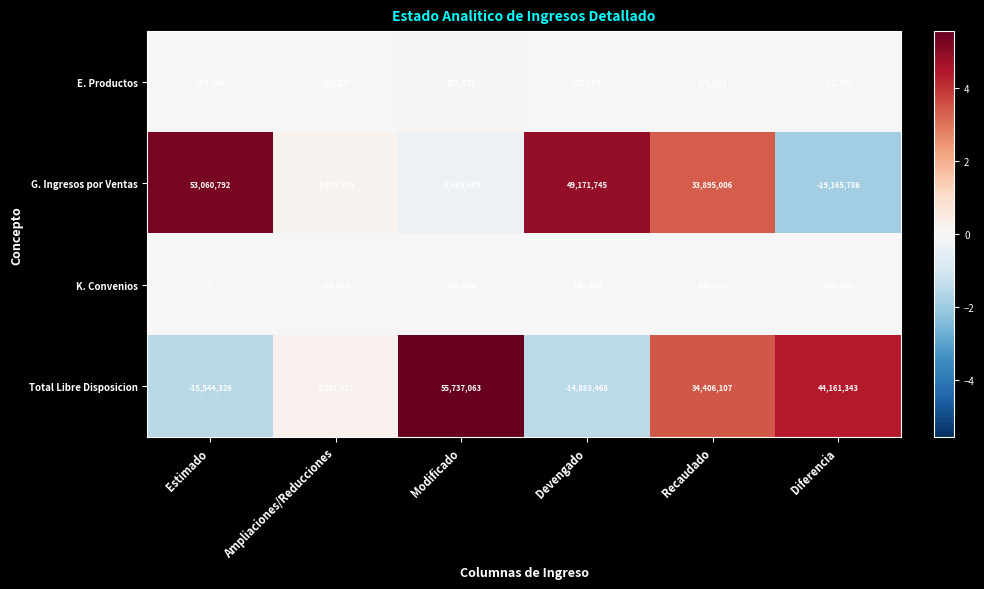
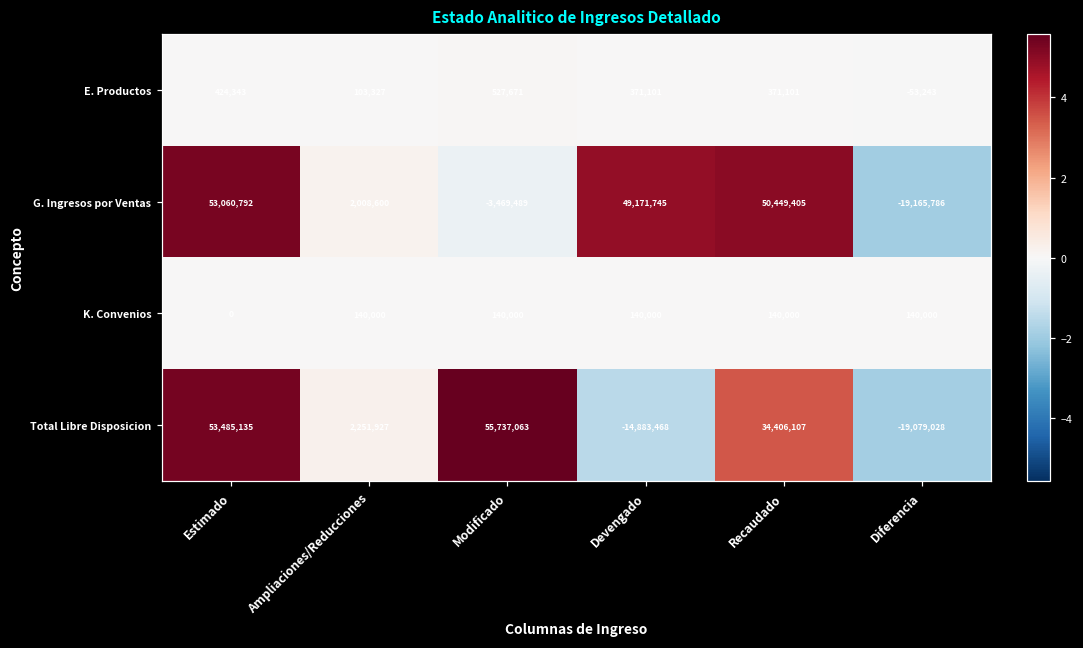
  {
    "G. Ingresos por Ventas": {
      "Estimado": "53,060,792",
      "Devengado": "49,171,745",
-     "Recaudado": "33,895,006",
+     "Recaudado": "50,449,405",
      "Diferencia": "-19,165,786"
    },
    "Total Libre Disposicion": {
-     "Estimado": "-15,544,326",
+     "Estimado": "53,485,135",
      "Modificado": "55,737,063",
      "Devengado": "-14,883,468",
      "Recaudado": "34,406,107",
-     "Diferencia": "44,161,343"
+     "Diferencia": "-19,079,028"
    }
  }
